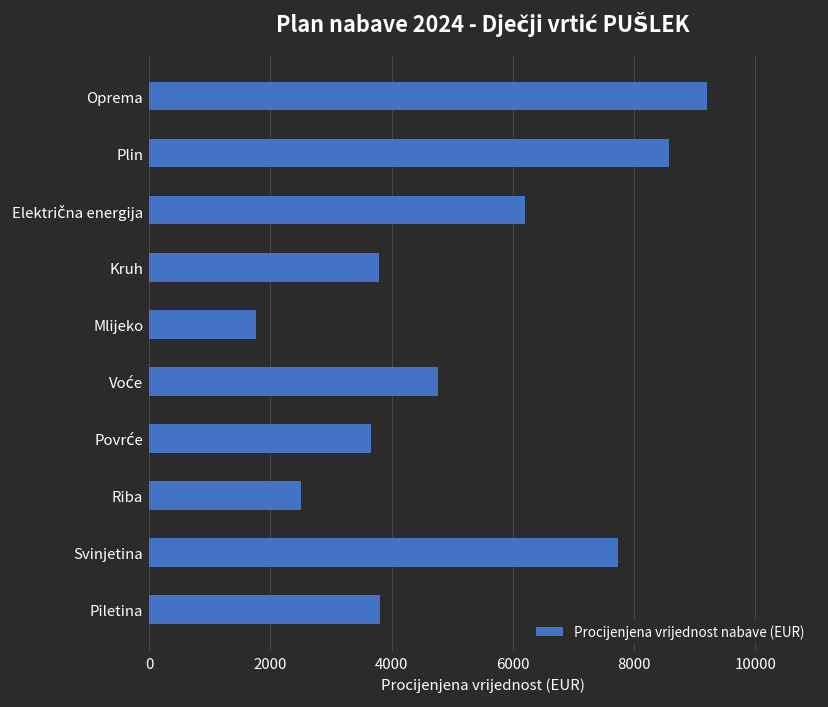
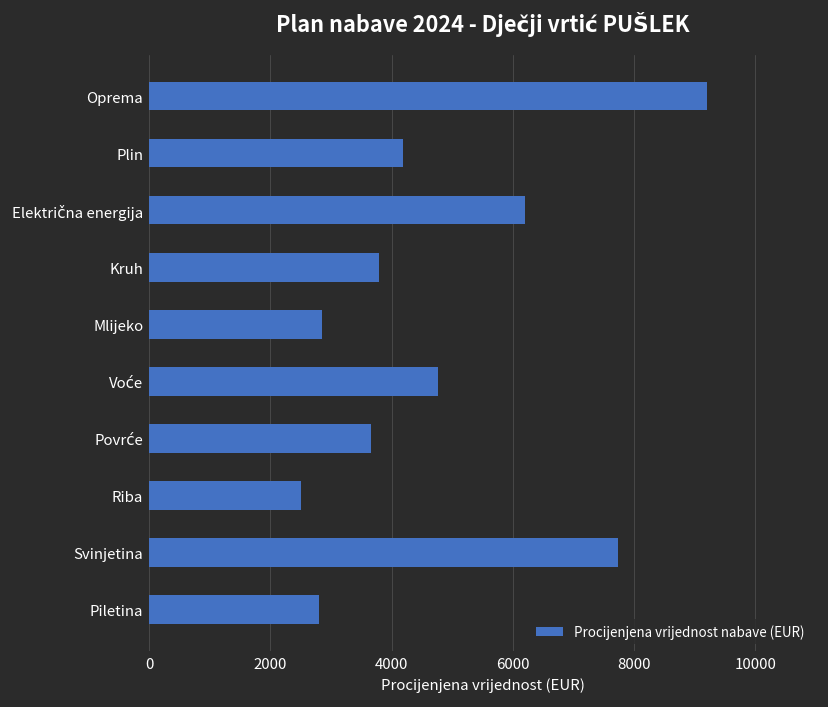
  {
    "Oprema": 9200,
-   "Plin": 8600,
+   "Plin": 4200,
    "Električna energija": 6200,
    "Kruh": 3800,
-   "Mlijeko": 1800,
+   "Mlijeko": 2900,
    "Voće": 4800,
    "Povrće": 3700,
    "Riba": 2500,
    "Svinjetina": 7700,
-   "Piletina": 3800
+   "Piletina": 2800
  }
